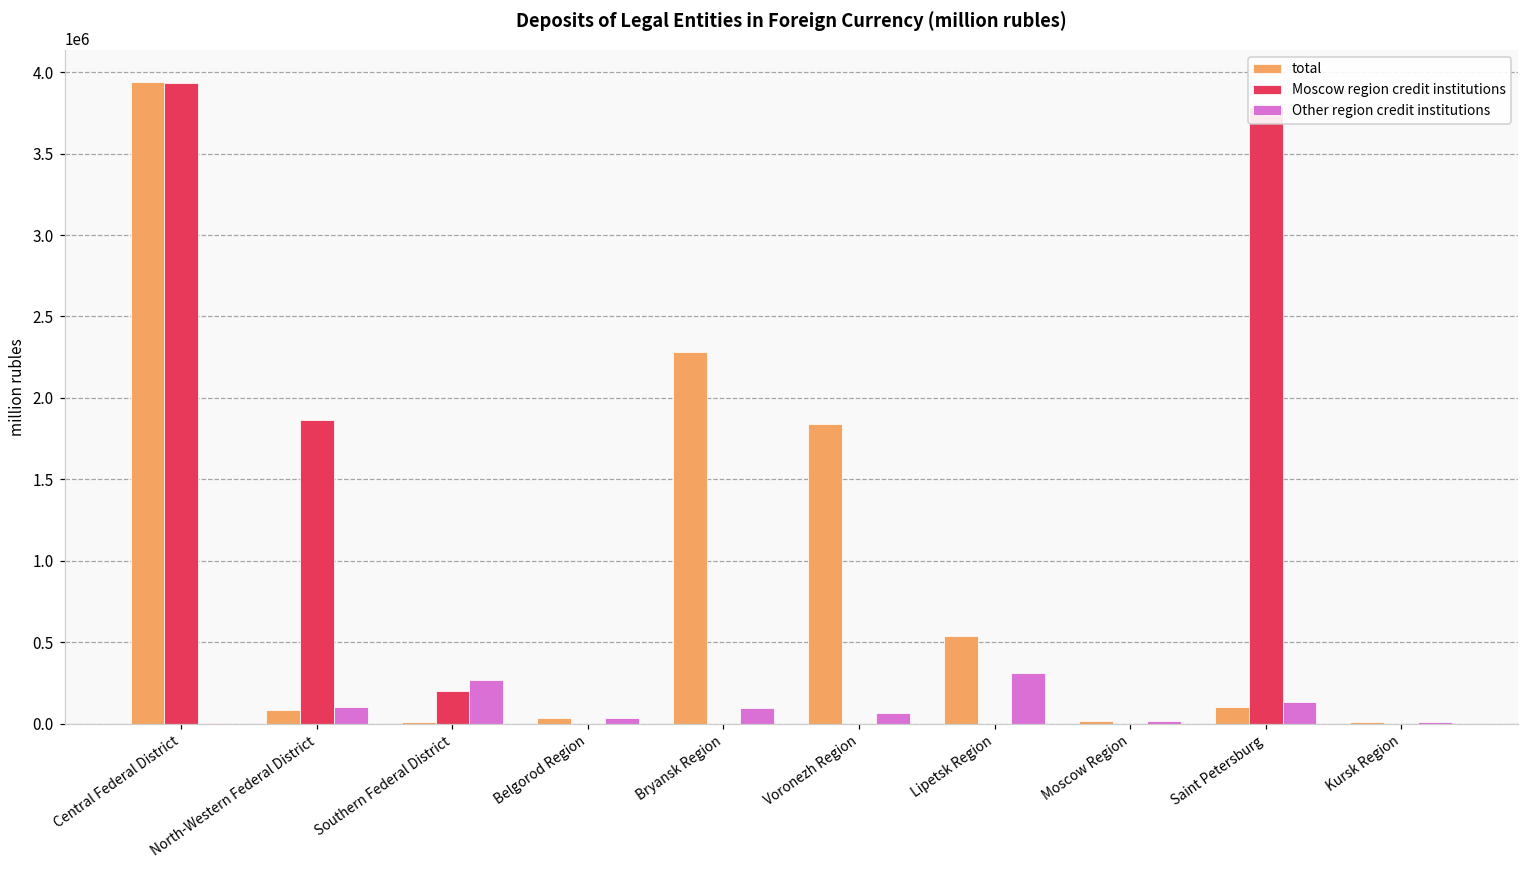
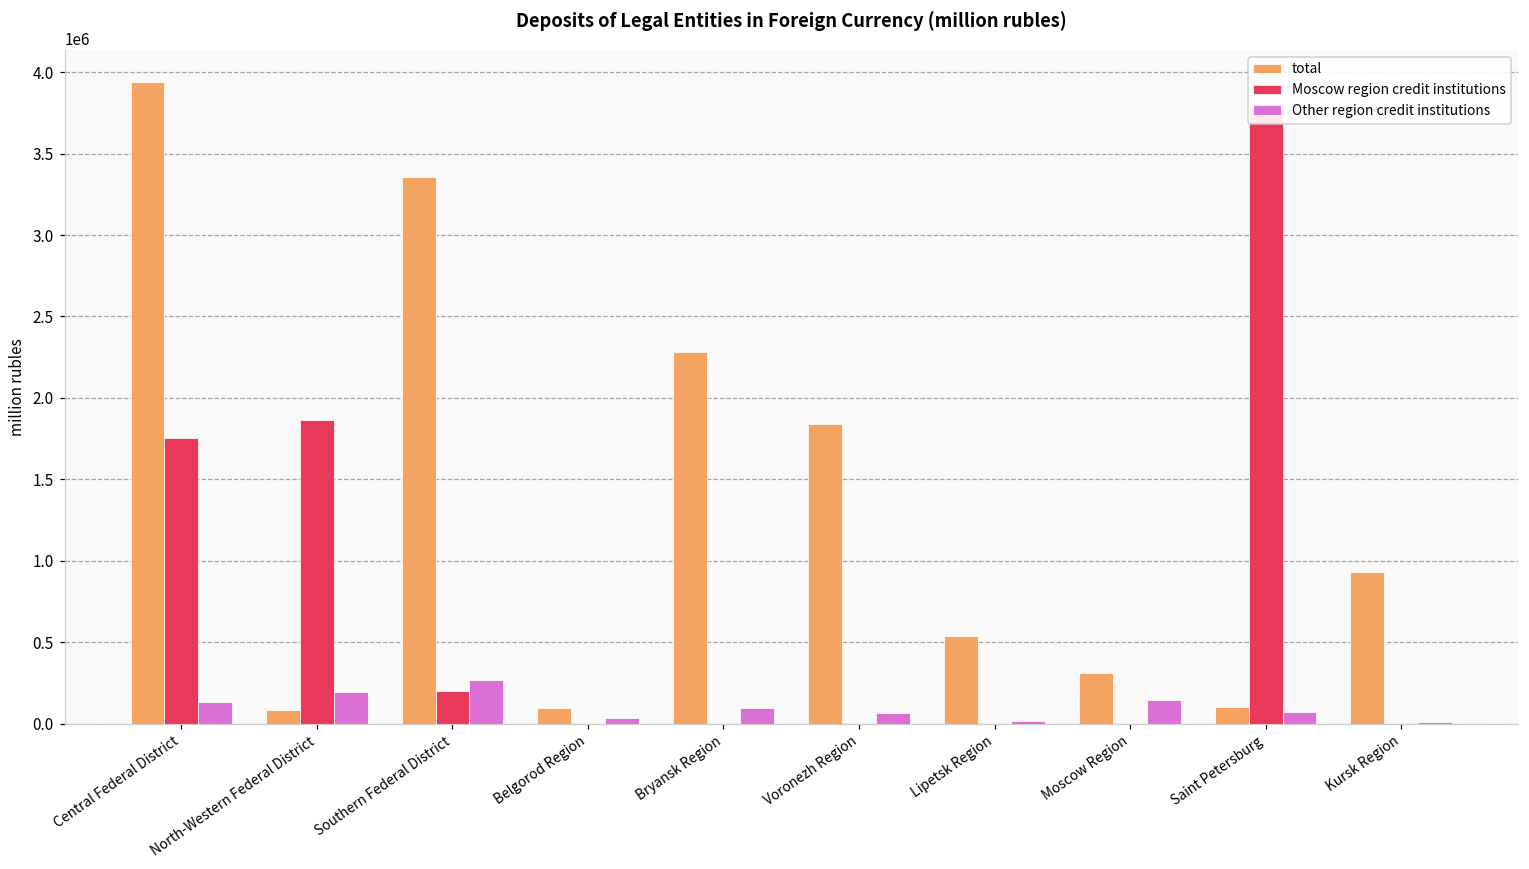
  {
    "total": {
      "Central Federal District": 3940000,
      "North-Western Federal District": 80000,
-     "Southern Federal District": 10000,
-     "Belgorod Region": 30000,
+     "Southern Federal District": 3360000,
+     "Belgorod Region": 100000,
      "Bryansk Region": 2280000,
      "Voronezh Region": 1840000,
      "Lipetsk Region": 540000,
-     "Moscow Region": 20000,
+     "Moscow Region": 310000,
      "Saint Petersburg": 100000,
-     "Kursk Region": 10000
+     "Kursk Region": 930000
    },
    "Moscow region credit institutions": {
-     "Central Federal District": 3940000,
+     "Central Federal District": 1760000,
      "North-Western Federal District": 1870000,
      "Southern Federal District": 200000,
      "Belgorod Region": 0,
      "Bryansk Region": 0,
      "Voronezh Region": 0,
      "Lipetsk Region": 0,
      "Moscow Region": 0,
      "Kursk Region": 0
    },
    "Other region credit institutions": {
-     "Central Federal District": 0,
-     "North-Western Federal District": 100000,
+     "Central Federal District": 130000,
+     "North-Western Federal District": 200000,
      "Southern Federal District": 270000,
      "Belgorod Region": 30000,
      "Bryansk Region": 90000,
      "Voronezh Region": 70000,
-     "Lipetsk Region": 310000,
-     "Moscow Region": 20000,
-     "Saint Petersburg": 140000
+     "Lipetsk Region": 20000,
+     "Moscow Region": 150000,
+     "Saint Petersburg": 70000
    }
  }
